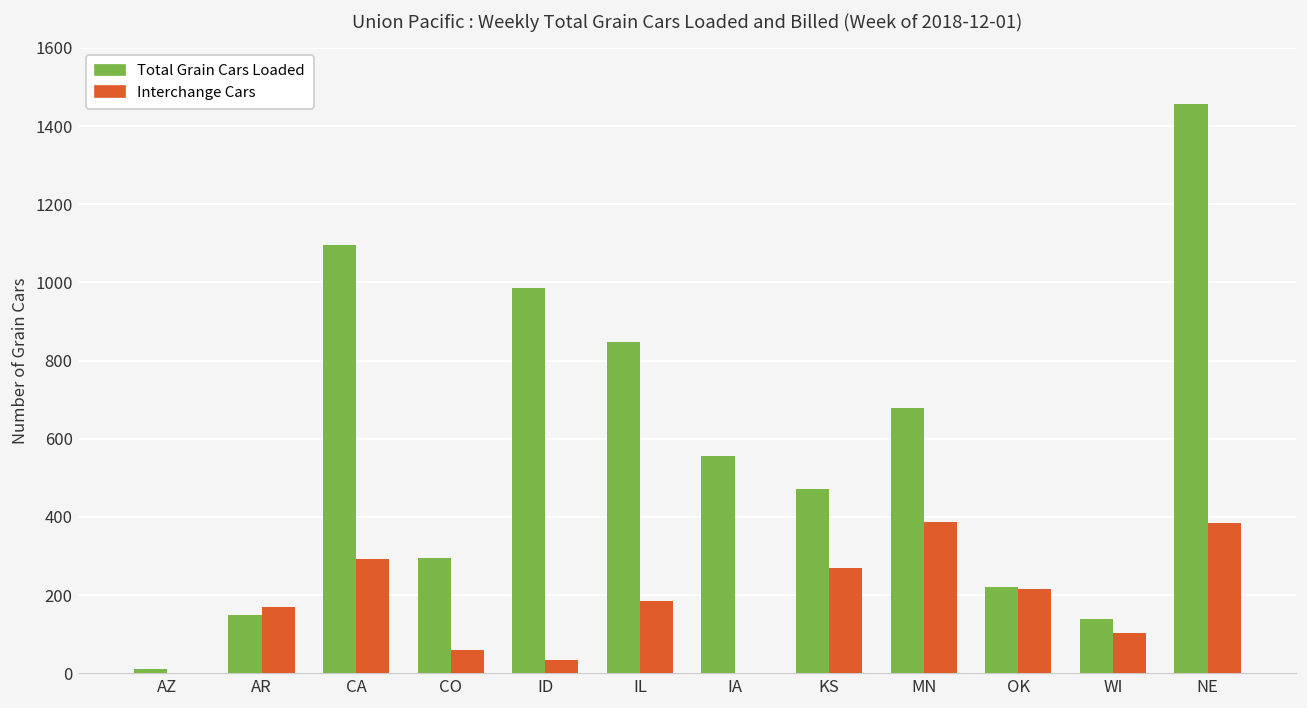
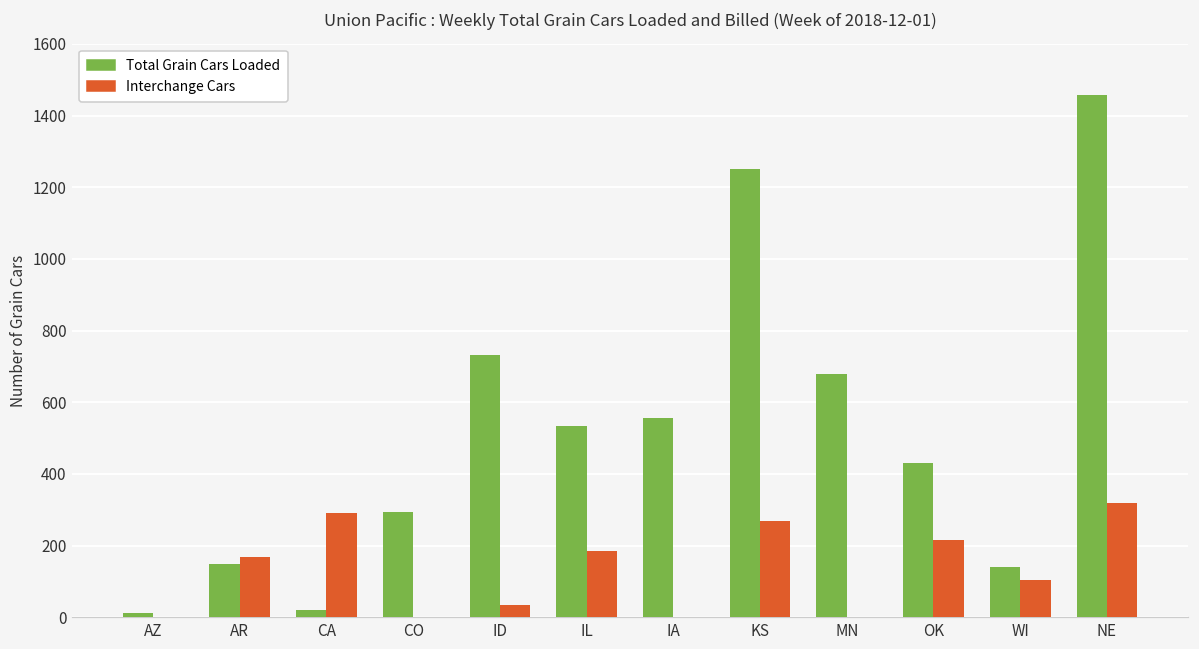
  {
    "Total Grain Cars Loaded": {
      "AZ": 10,
      "AR": 150,
-     "CA": 1100,
+     "CA": 20,
      "CO": 290,
-     "ID": 990,
-     "IL": 850,
+     "ID": 730,
+     "IL": 540,
      "IA": 560,
-     "KS": 470,
+     "KS": 1250,
      "MN": 680,
-     "OK": 220,
+     "OK": 430,
      "WI": 140,
      "NE": 1460
    },
    "Interchange Cars": {
      "AZ": 0,
      "AR": 170,
      "CA": 290,
-     "CO": 60,
+     "CO": 0,
      "ID": 30,
      "IL": 190,
      "IA": 0,
      "KS": 270,
-     "MN": 390,
+     "MN": 0,
      "OK": 220,
      "WI": 100,
-     "NE": 380
+     "NE": 320
    }
  }
